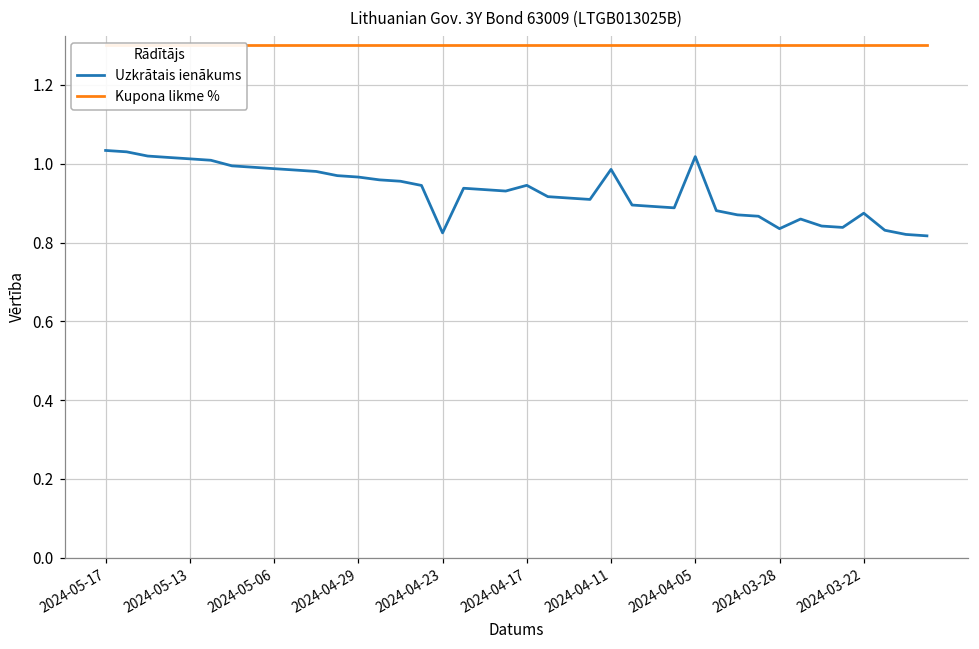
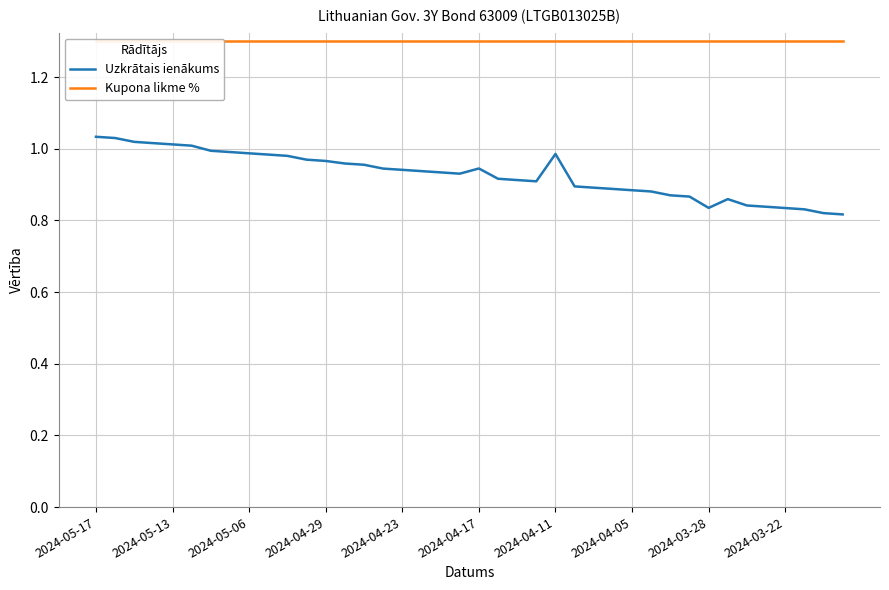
  {
    "Uzkrātais ienākums": {
      "2024-05-17": 1.03,
      "2024-05-13": 1.01,
      "2024-05-06": 0.99,
      "2024-04-29": 0.97,
-     "2024-04-23": 0.82,
+     "2024-04-23": 0.94,
      "2024-04-17": 0.95,
      "2024-04-11": 0.99,
-     "2024-04-05": 1.02,
+     "2024-04-05": 0.88,
      "2024-03-28": 0.84,
-     "2024-03-22": 0.87
+     "2024-03-22": 0.83
    },
    "Kupona likme %": {
      "2024-05-06": 1.30,
      "2024-04-29": 1.30,
      "2024-04-23": 1.30,
      "2024-04-17": 1.30,
      "2024-04-11": 1.30,
      "2024-04-05": 1.30,
      "2024-03-28": 1.30,
      "2024-03-22": 1.30
    }
  }
